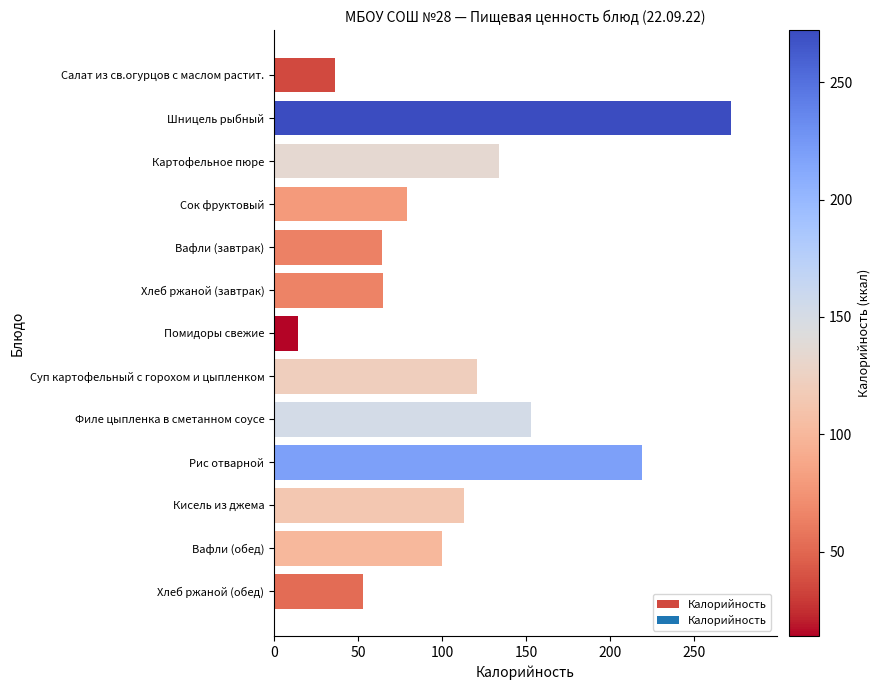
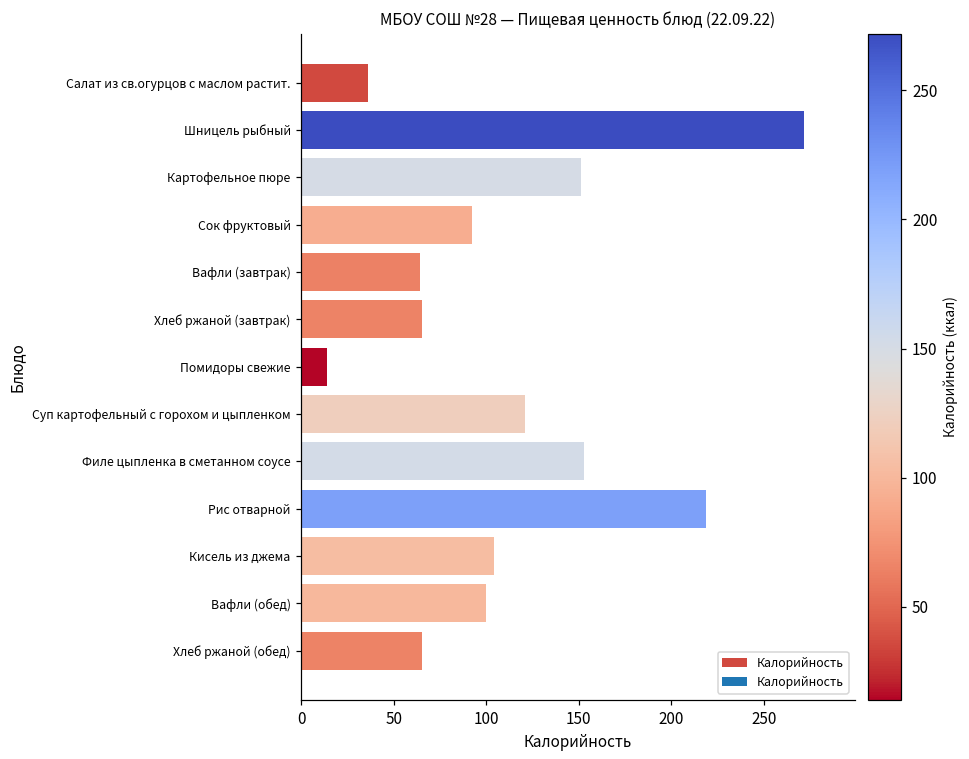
  {
    "Салат из св.огурцов с маслом растит.": 36,
    "Шницель рыбный": 272,
-   "Картофельное пюре": 134,
-   "Сок фруктовый": 79,
+   "Картофельное пюре": 151,
+   "Сок фруктовый": 92,
    "Вафли (завтрак)": 64,
    "Хлеб ржаной (завтрак)": 65,
    "Помидоры свежие": 14,
    "Суп картофельный с горохом и цыпленком": 121,
    "Филе цыпленка в сметанном соусе": 153,
    "Рис отварной": 219,
-   "Кисель из джема": 113,
+   "Кисель из джема": 104,
    "Вафли (обед)": 100,
-   "Хлеб ржаной (обед)": 53
+   "Хлеб ржаной (обед)": 65
  }
